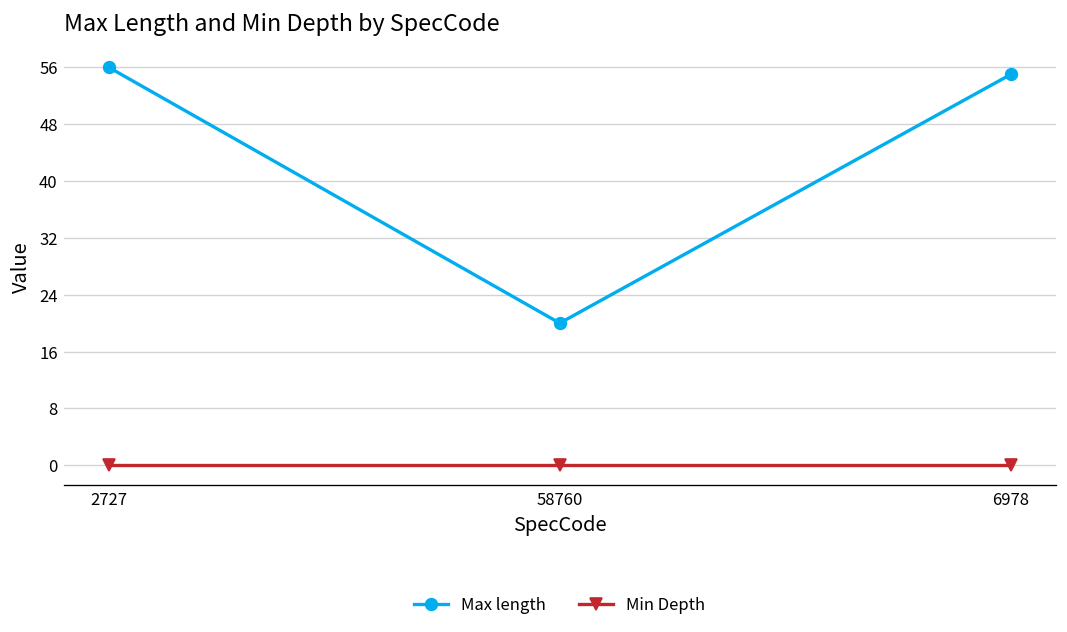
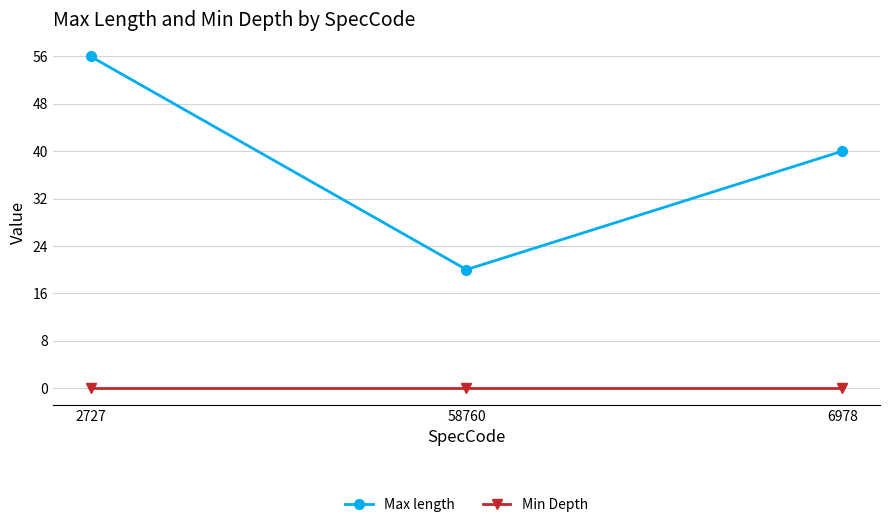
  {
    "Max length": {
      "2727": 56,
      "58760": 20,
-     "6978": 55
+     "6978": 40
    },
    "Min Depth": {
      "2727": 0,
      "58760": 0,
      "6978": 0
    }
  }
